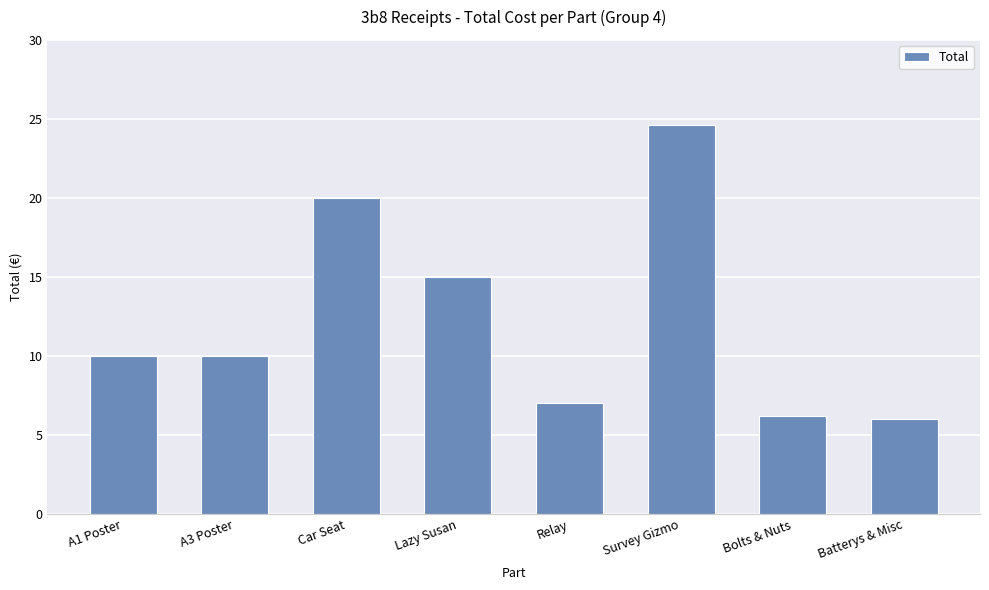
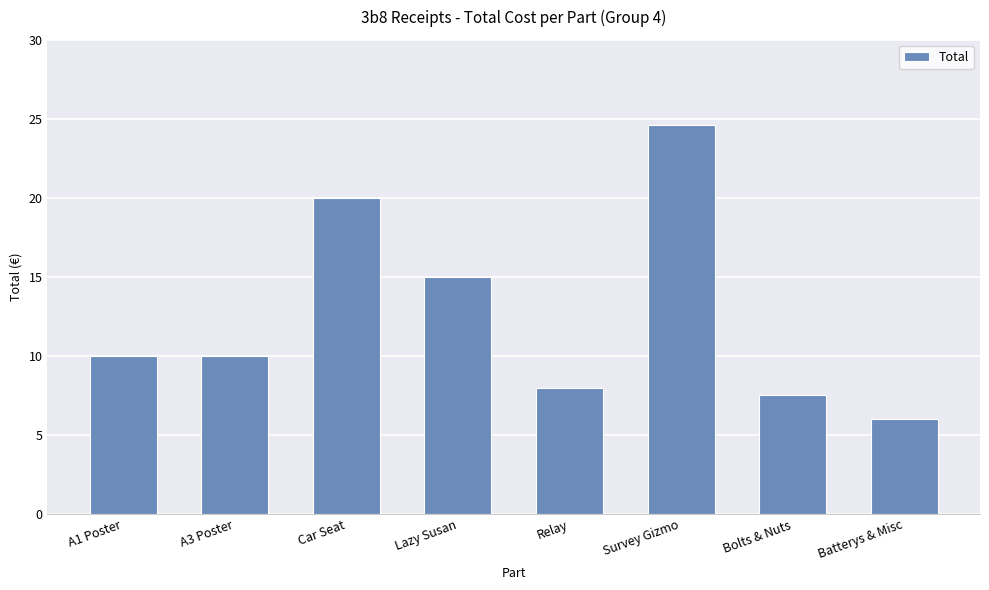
  {
    "A1 Poster": 10.0,
    "A3 Poster": 10.0,
    "Car Seat": 20.0,
    "Lazy Susan": 15.0,
-   "Relay": 7,
+   "Relay": 8,
    "Survey Gizmo": 24.6,
-   "Bolts & Nuts": 6.2,
+   "Bolts & Nuts": 7.5,
    "Batterys & Misc": 6.0
  }
